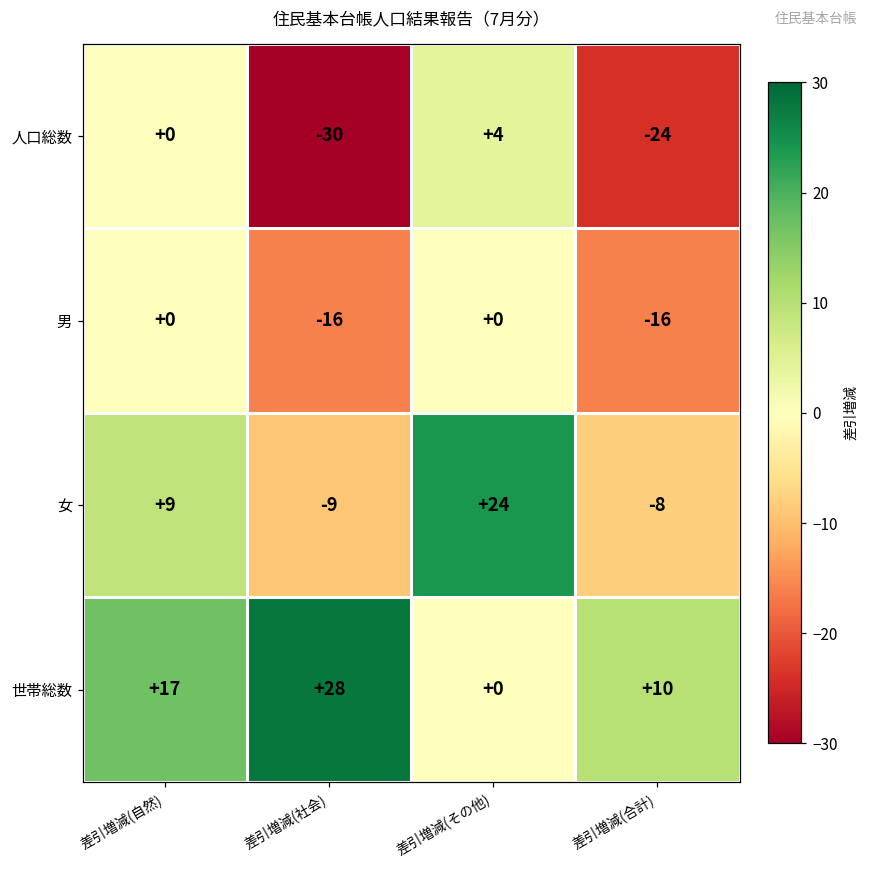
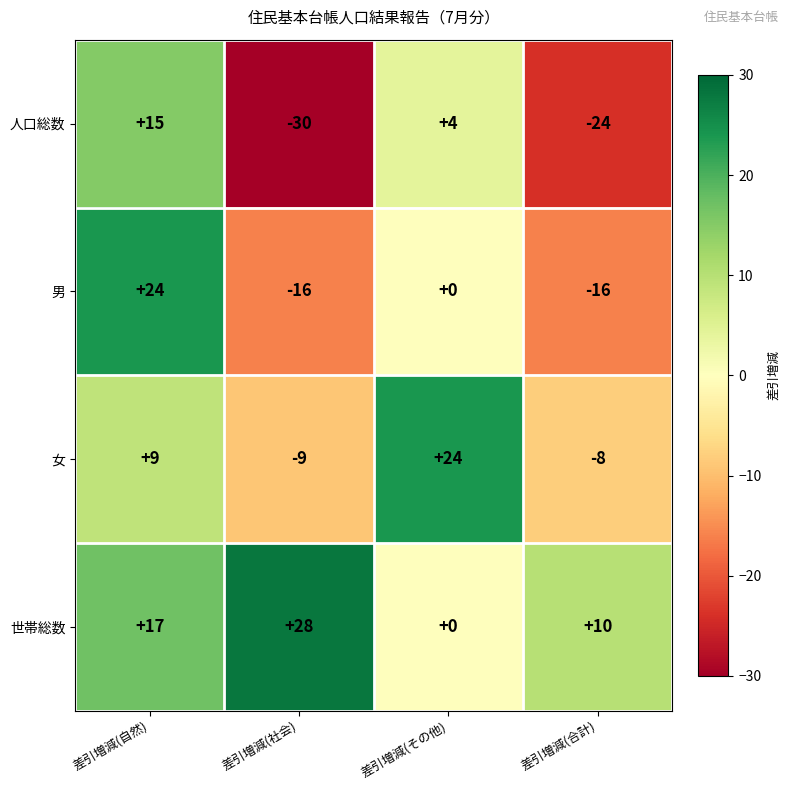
  {
    "人口総数": {
-     "差引増減(自然)": "+0",
+     "差引増減(自然)": "+15",
      "差引増減(社会)": "-30",
      "差引増減(その他)": "+4",
      "差引増減(合計)": "-24"
    },
    "男": {
-     "差引増減(自然)": "+0",
+     "差引増減(自然)": "+24",
      "差引増減(社会)": "-16",
      "差引増減(その他)": "+0",
      "差引増減(合計)": "-16"
    },
    "女": {
      "差引増減(自然)": "+9",
      "差引増減(社会)": "-9",
      "差引増減(その他)": "+24",
      "差引増減(合計)": "-8"
    },
    "世帯総数": {
      "差引増減(自然)": "+17",
      "差引増減(社会)": "+28",
      "差引増減(その他)": "+0",
      "差引増減(合計)": "+10"
    }
  }
